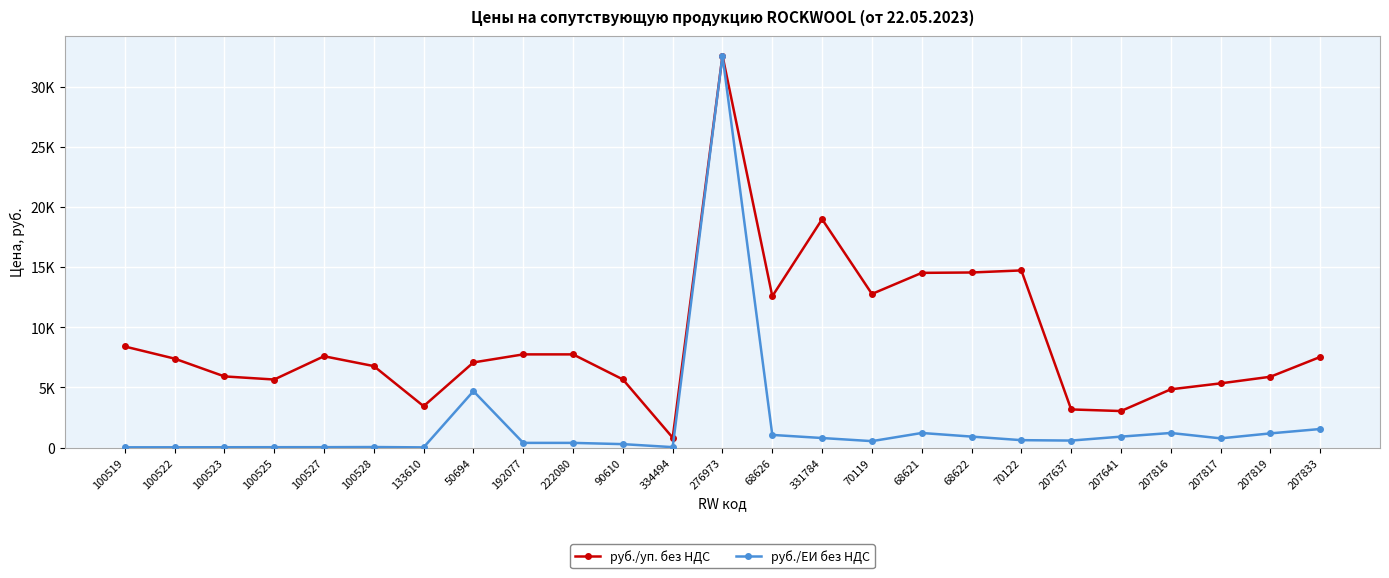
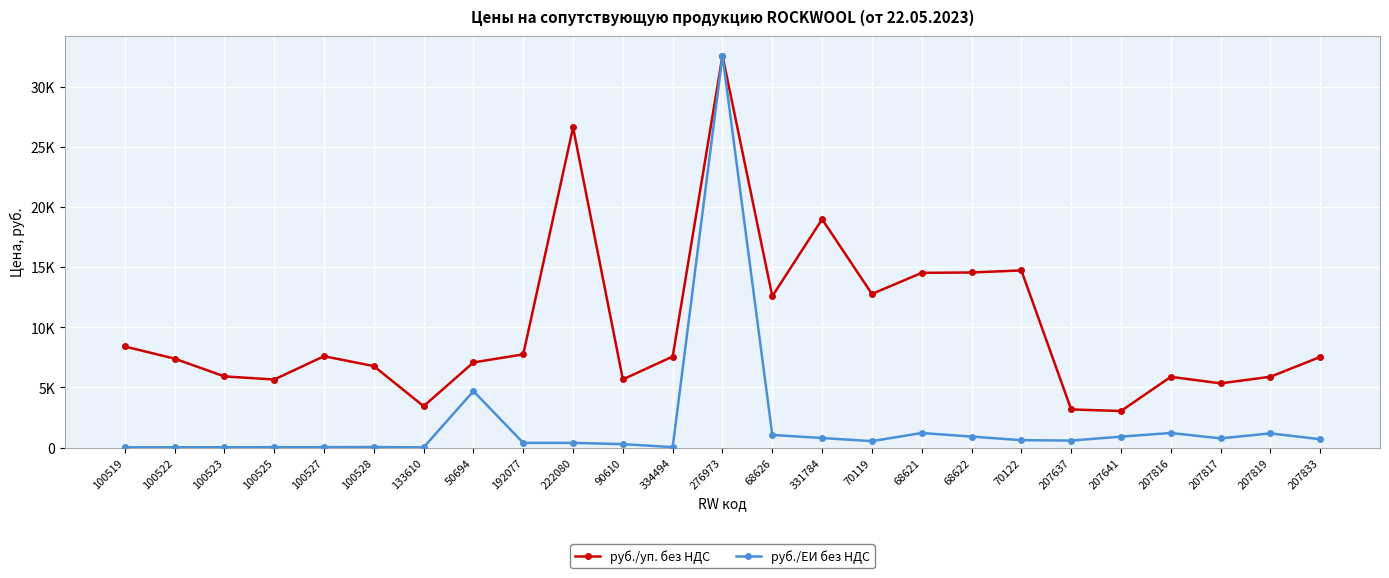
  {
    "руб./уп. без НДС": {
      "100519": 8400,
      "100522": 7400,
      "100523": 5900,
      "100525": 5700,
      "100527": 7600,
      "100528": 6800,
      "133610": 3400,
      "50694": 7100,
      "192077": 7700,
-     "222080": 7700,
+     "222080": 26600,
      "90610": 5700,
-     "334494": 800,
+     "334494": 7600,
      "68626": 12600,
      "331784": 19000,
      "70119": 12800,
      "68621": 14500,
      "68622": 14600,
      "70122": 14700,
      "207637": 3200,
      "207641": 3000,
-     "207816": 4800,
+     "207816": 5900,
      "207817": 5300,
      "207819": 5900,
      "207833": 7500
    },
    "руб./ЕИ без НДС": {
      "100519": 0,
      "100522": 0,
      "100523": 0,
      "100525": 0,
      "100527": 0,
      "100528": 0,
      "133610": 0,
      "50694": 4700,
      "192077": 400,
      "222080": 400,
      "90610": 300,
      "334494": 0,
      "68626": 1000,
      "331784": 800,
      "70119": 500,
      "68621": 1200,
      "68622": 900,
      "70122": 600,
      "207637": 600,
      "207641": 900,
      "207816": 1200,
      "207817": 800,
      "207819": 1200,
-     "207833": 1500
+     "207833": 700
    }
  }
